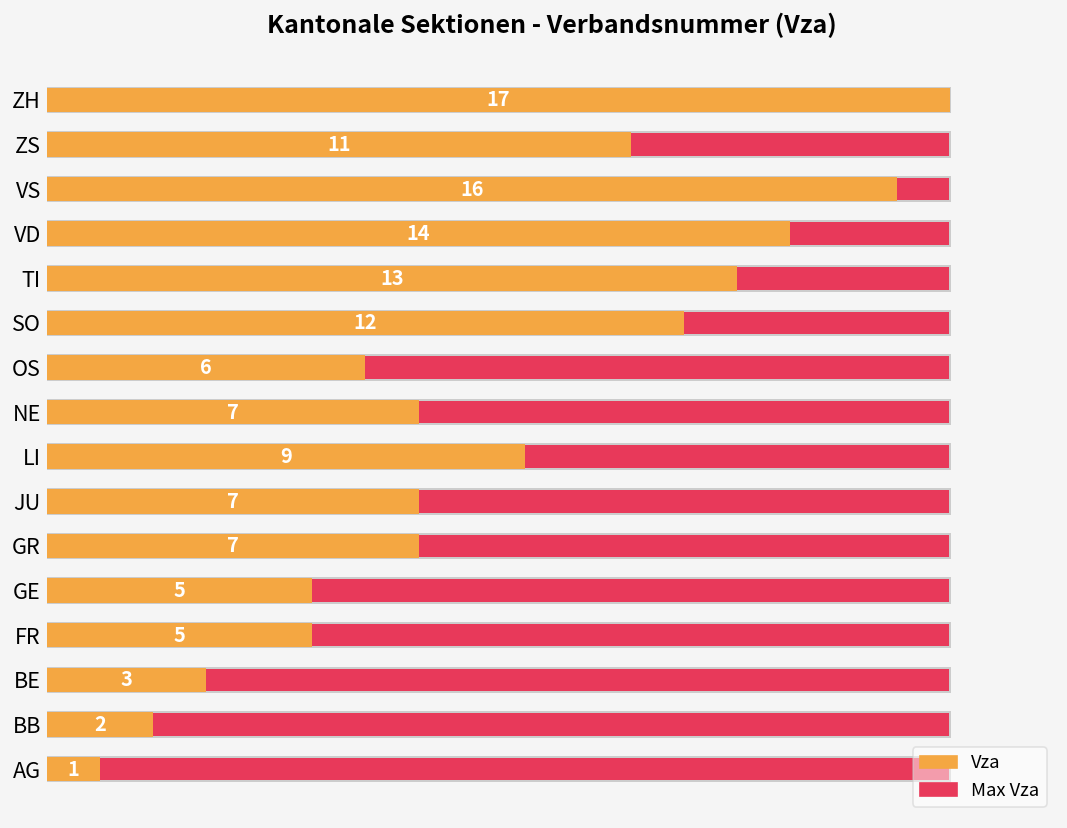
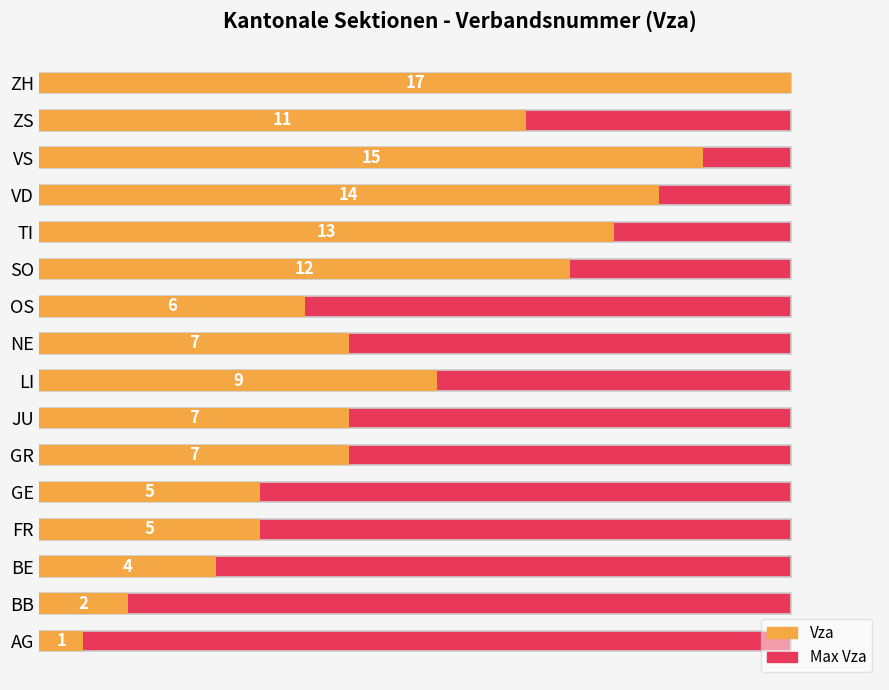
  {
    "Vza": {
      "ZH": 17,
-     "VS": 16,
-     "BE": 3
+     "VS": 15,
+     "BE": 4
    }
  }
